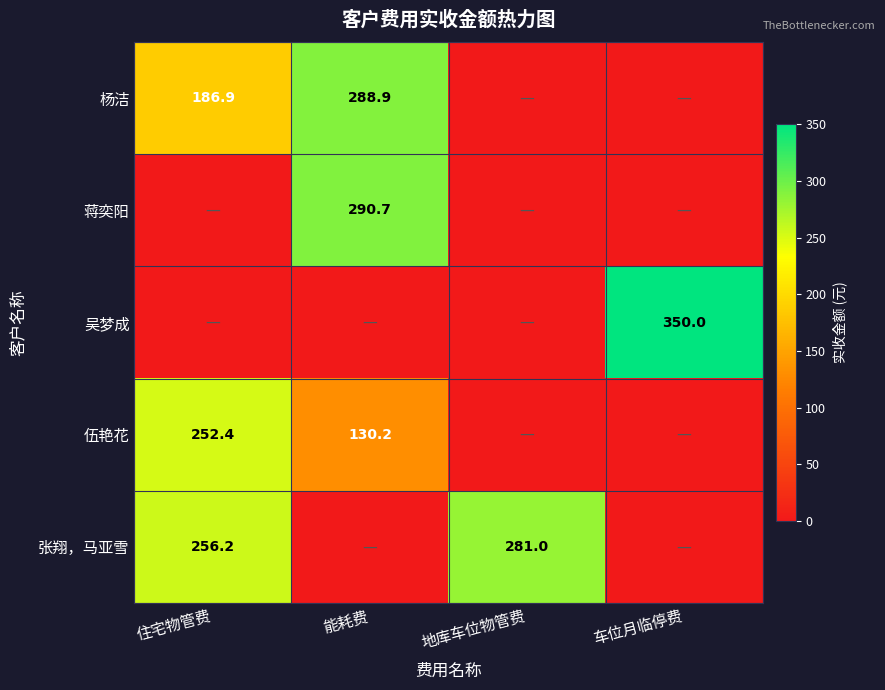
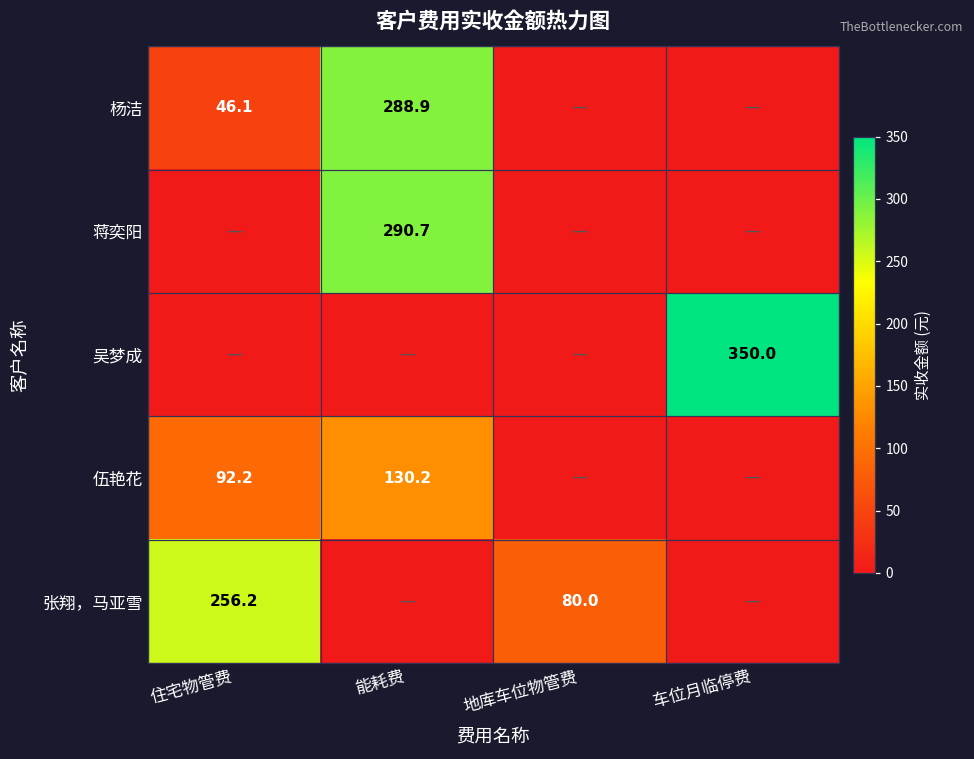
  {
    "杨洁": {
-     "住宅物管费": 186.9,
+     "住宅物管费": 46.1,
      "能耗费": 288.9
    },
    "蒋奕阳": {
      "能耗费": 290.7
    },
    "吴梦成": {
      "车位月临停费": 350.0
    },
    "伍艳花": {
-     "住宅物管费": 252.4,
+     "住宅物管费": 92.2,
      "能耗费": 130.2
    },
    "张翔，马亚雪": {
      "住宅物管费": 256.2,
-     "地库车位物管费": 281.0
+     "地库车位物管费": 80.0
    }
  }
